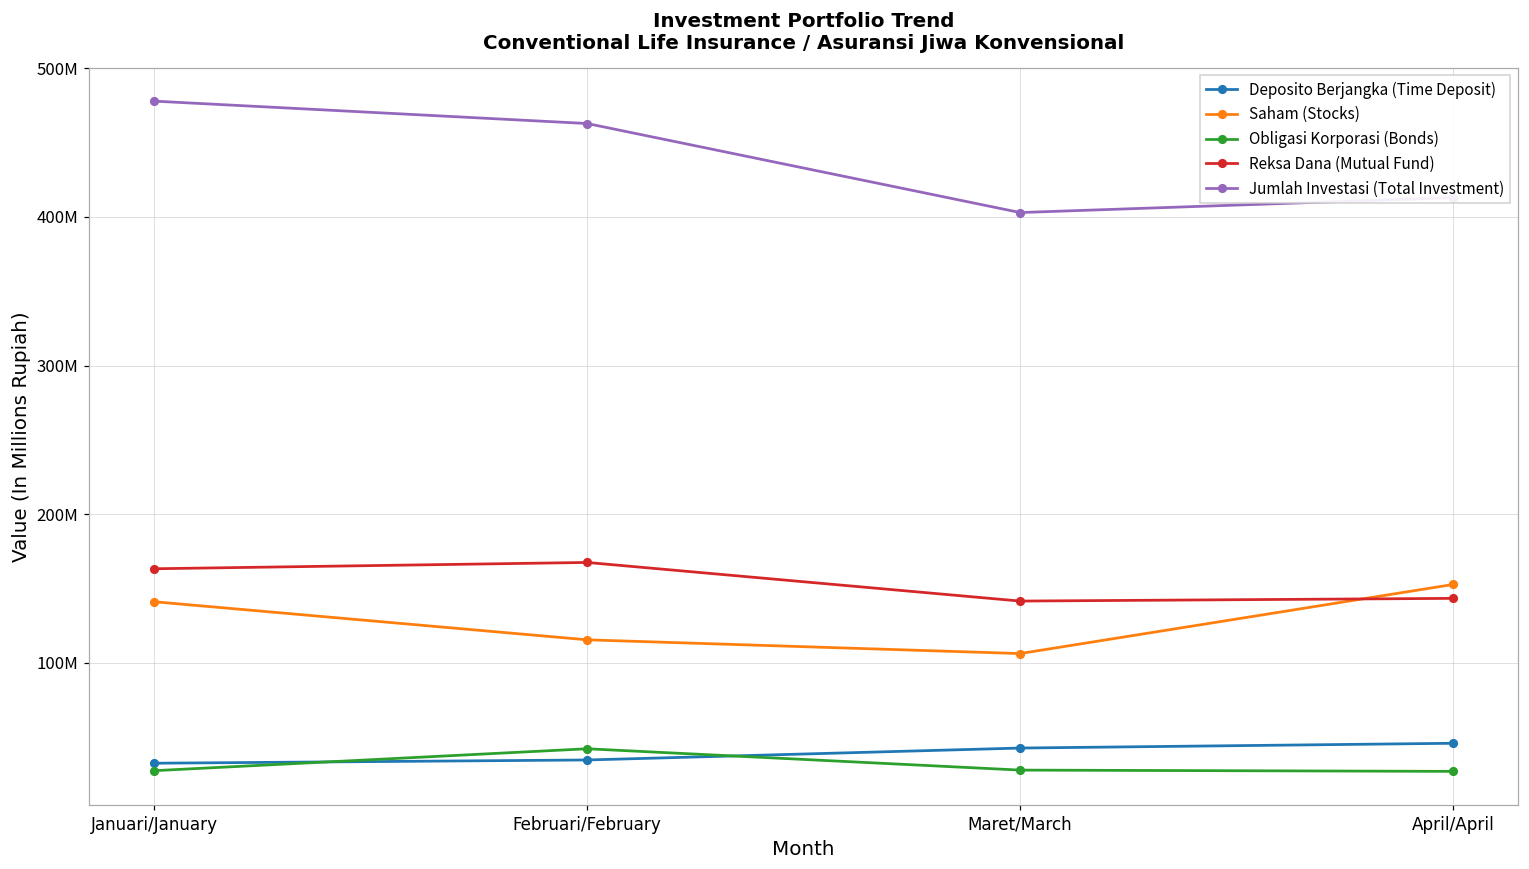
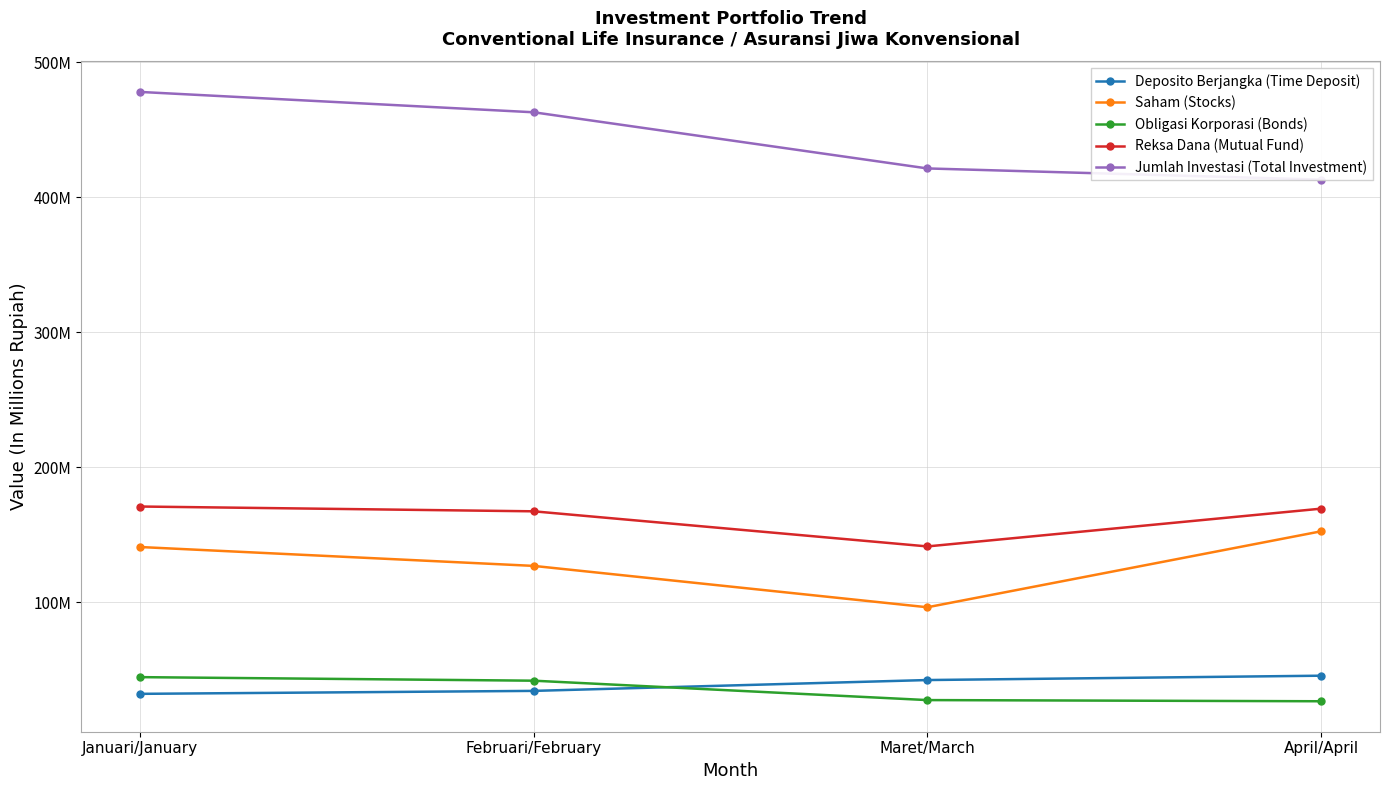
  {
    "Deposito Berjangka (Time Deposit)": {
      "Januari/January": 32000000,
      "Februari/February": 35000000,
      "Maret/March": 43000000,
      "April/April": 46000000
    },
    "Saham (Stocks)": {
      "Januari/January": 141000000,
-     "Februari/February": 115000000,
-     "Maret/March": 106000000,
+     "Februari/February": 127000000,
+     "Maret/March": 96000000,
      "April/April": 153000000
    },
    "Obligasi Korporasi (Bonds)": {
-     "Januari/January": 27000000,
+     "Januari/January": 45000000,
      "Februari/February": 42000000,
      "Maret/March": 28000000,
      "April/April": 27000000
    },
    "Reksa Dana (Mutual Fund)": {
-     "Januari/January": 163000000,
+     "Januari/January": 171000000,
      "Februari/February": 167000000,
      "Maret/March": 141000000,
-     "April/April": 143000000
+     "April/April": 169000000
    },
    "Jumlah Investasi (Total Investment)": {
      "Januari/January": 478000000,
      "Februari/February": 463000000,
-     "Maret/March": 403000000
+     "Maret/March": 421000000
    }
  }
